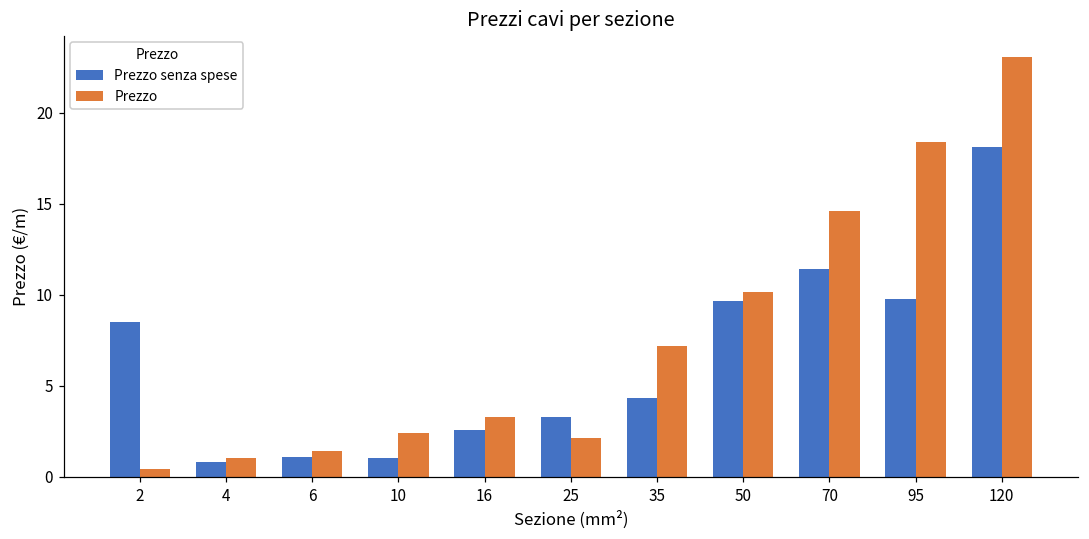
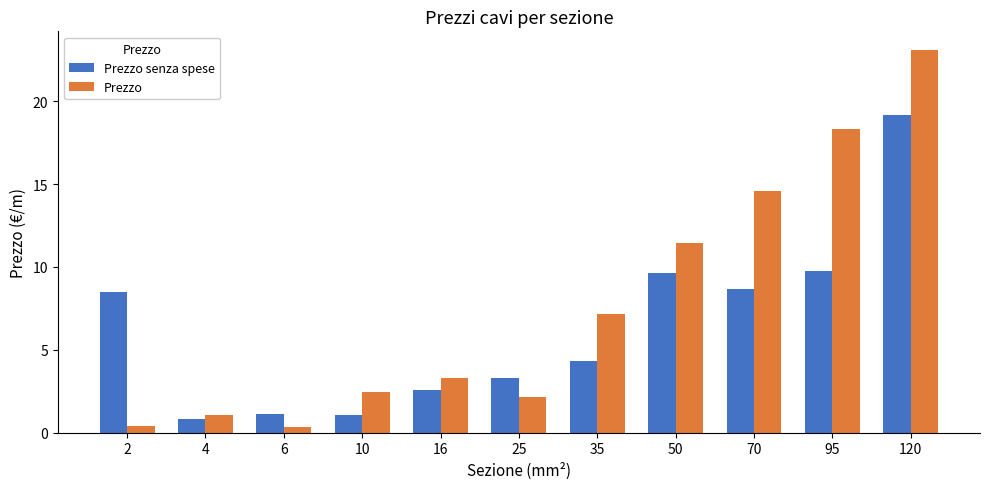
  {
    "Prezzo senza spese": {
      "2": 8.5,
      "4": 0.8,
      "6": 1.1,
      "10": 1.1,
      "16": 2.6,
      "25": 3.3,
      "35": 4.3,
      "50": 9.7,
-     "70": 11.4,
+     "70": 8.7,
      "95": 9.8,
-     "120": 18.1
+     "120": 19.2
    },
    "Prezzo": {
      "2": 0.4,
      "4": 1.1,
-     "6": 1.4,
+     "6": 0.3,
      "10": 2.4,
      "16": 3.3,
      "25": 2.2,
      "35": 7.2,
-     "50": 10.1,
+     "50": 11.4,
      "70": 14.6,
      "95": 18.4,
      "120": 23.1
    }
  }
